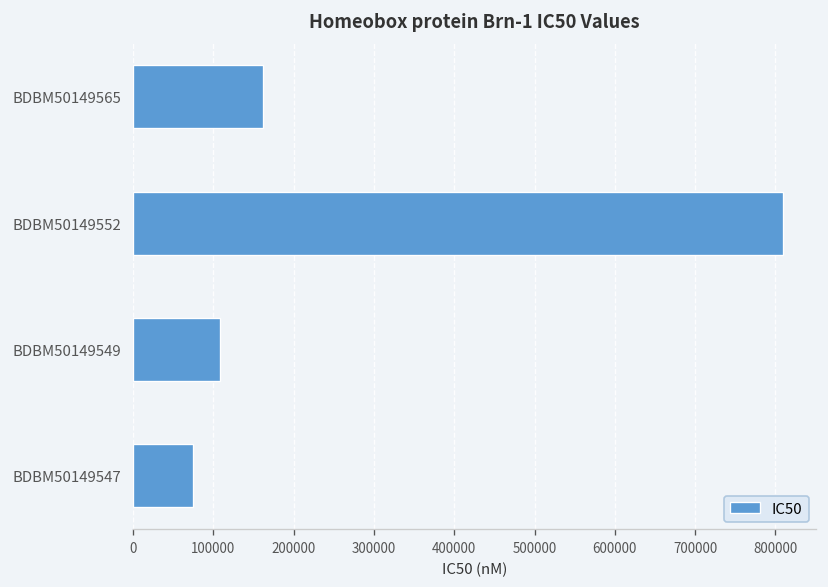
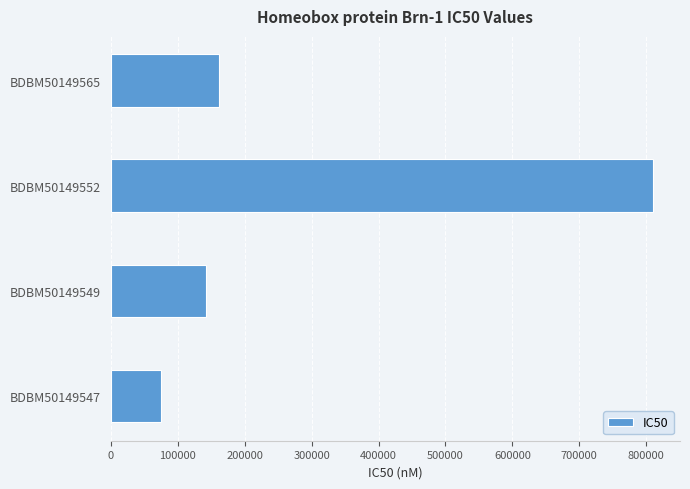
  {
    "BDBM50149565": 160000,
    "BDBM50149552": 810000,
-   "BDBM50149549": 110000,
+   "BDBM50149549": 140000,
    "BDBM50149547": 70000
  }
